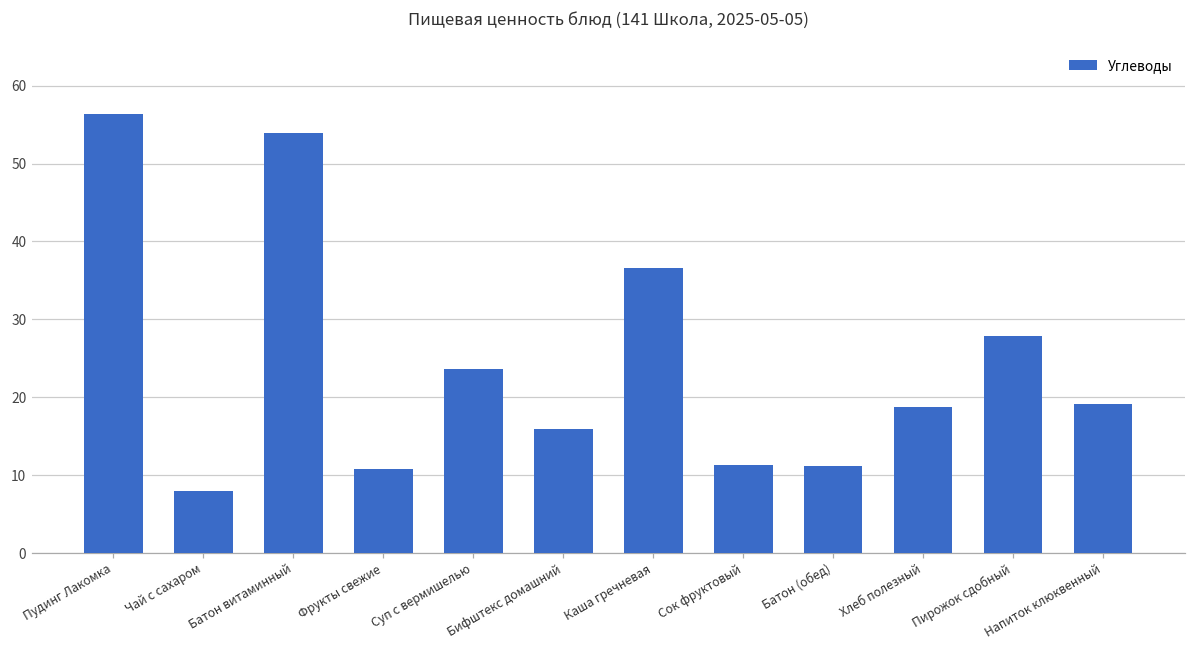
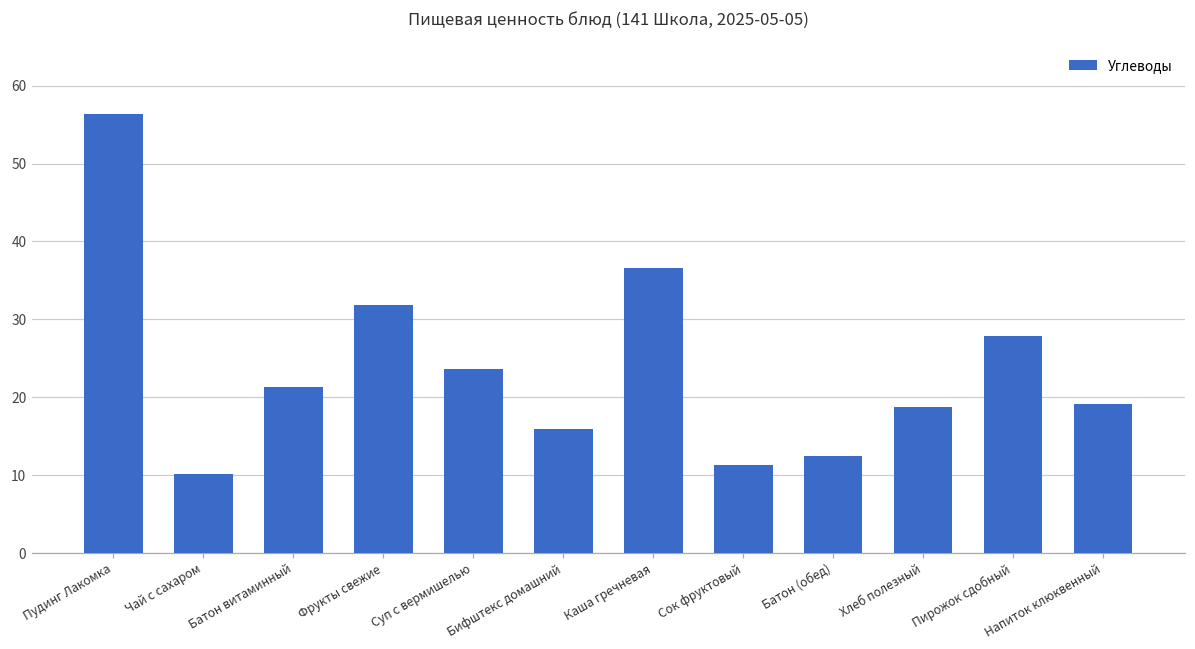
  {
    "Пудинг Лакомка": 56,
-   "Чай с сахаром": 8,
-   "Батон витаминный": 54,
-   "Фрукты свежие": 11,
+   "Чай с сахаром": 10,
+   "Батон витаминный": 21,
+   "Фрукты свежие": 32,
    "Суп с вермишелью": 24,
    "Бифштекс домашний": 16,
    "Каша гречневая": 37,
    "Сок фруктовый": 11,
-   "Батон (обед)": 11,
+   "Батон (обед)": 13,
    "Хлеб полезный": 19,
    "Пирожок сдобный": 28,
    "Напиток клюквенный": 19
  }
